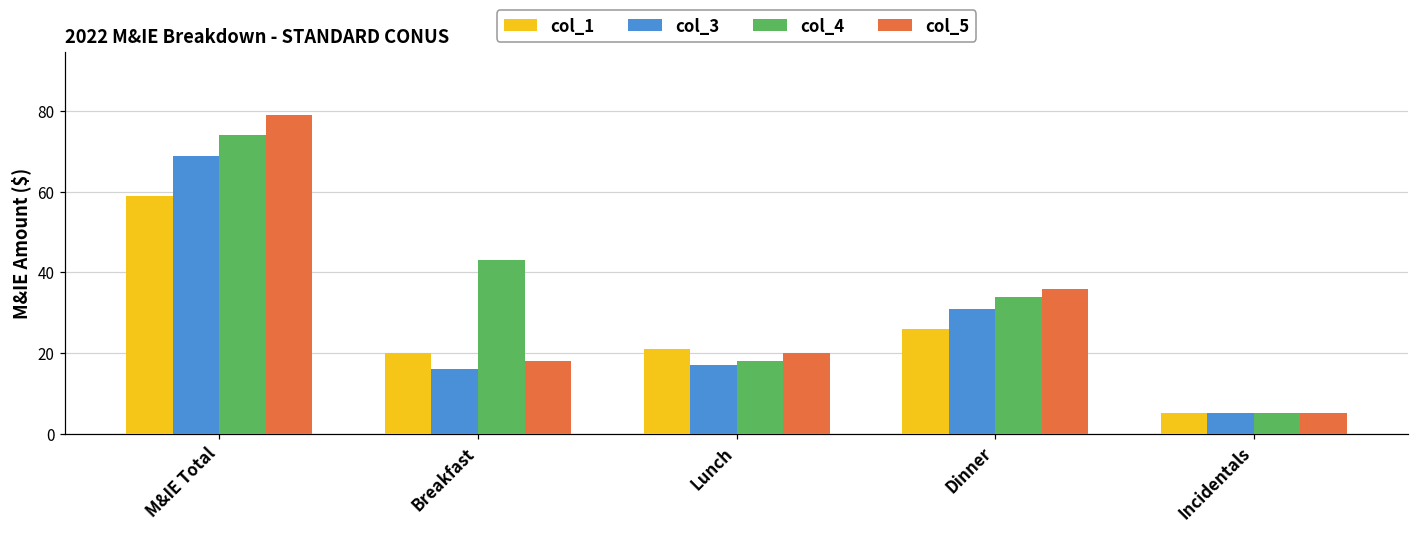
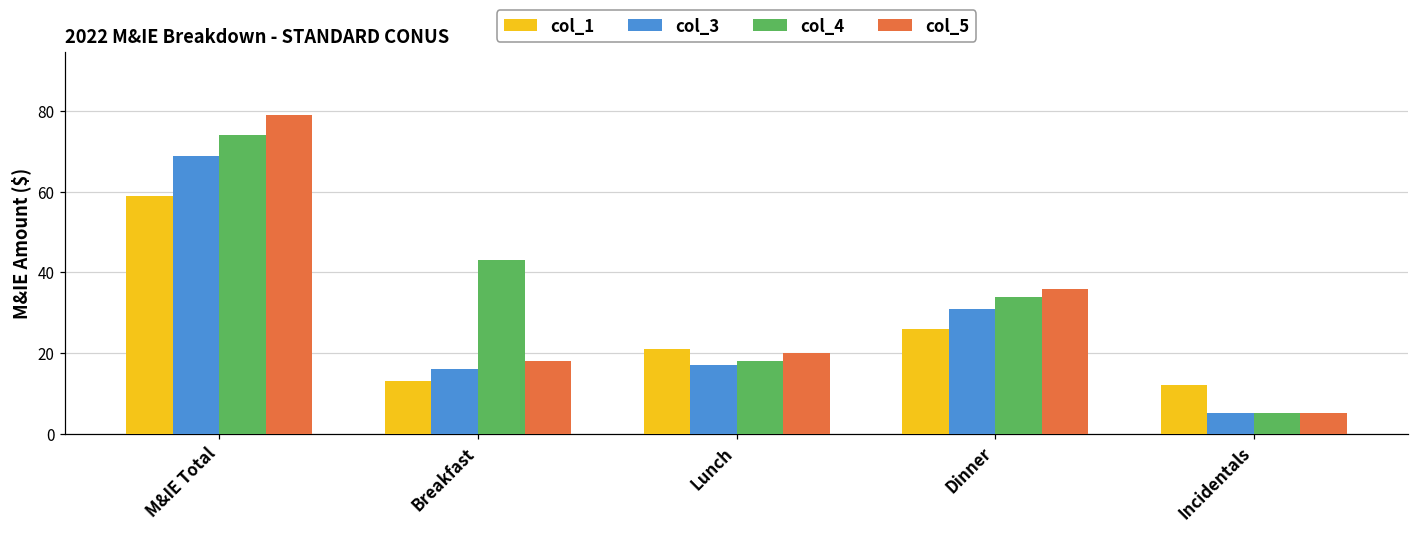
  {
    "col_1": {
      "M&IE Total": 59,
-     "Breakfast": 20,
+     "Breakfast": 13,
      "Lunch": 21,
      "Dinner": 26,
-     "Incidentals": 5
+     "Incidentals": 12
    },
    "col_3": {
      "M&IE Total": 69,
      "Breakfast": 16,
      "Lunch": 17,
      "Dinner": 31,
      "Incidentals": 5
    },
    "col_4": {
      "M&IE Total": 74,
      "Breakfast": 43,
      "Lunch": 18,
      "Dinner": 34,
      "Incidentals": 5
    },
    "col_5": {
      "M&IE Total": 79,
      "Breakfast": 18,
      "Lunch": 20,
      "Dinner": 36,
      "Incidentals": 5
    }
  }
